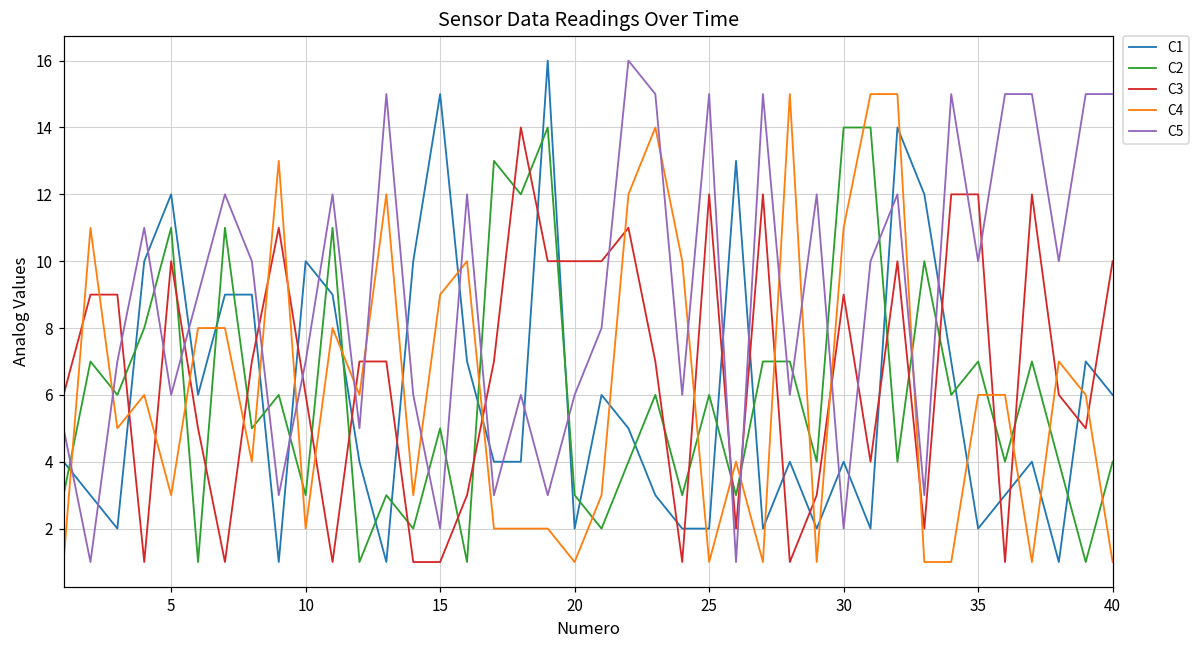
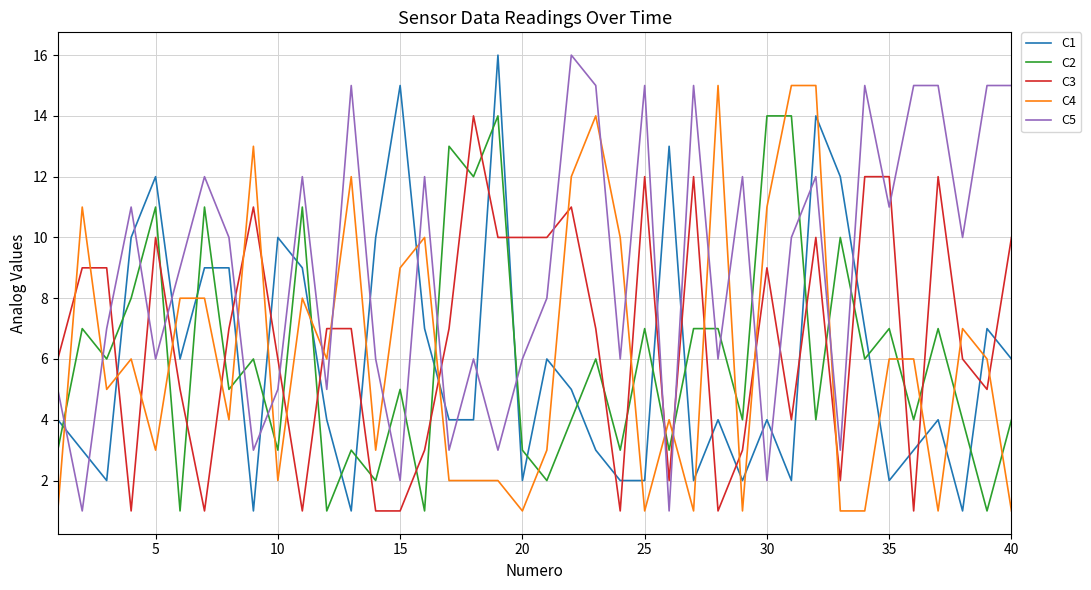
  {
    "C1": {
      "5": 12,
      "10": 10,
      "15": 15,
      "20": 2,
      "25": 2,
      "30": 4,
      "35": 2,
      "40": 6
    },
    "C2": {
      "5": 11,
      "10": 3,
      "15": 5,
      "20": 3,
-     "25": 6,
+     "25": 7,
      "30": 14,
      "35": 7,
      "40": 4
    },
    "C3": {
      "5": 10,
      "10": 6,
      "15": 1,
      "20": 10,
      "25": 12,
      "30": 9,
      "35": 12,
      "40": 10
    },
    "C4": {
      "5": 3,
      "10": 2,
      "15": 9,
      "20": 1,
      "25": 1,
      "30": 11,
      "35": 6,
      "40": 1
    },
    "C5": {
      "5": 6,
-     "10": 7,
+     "10": 5,
      "15": 2,
      "20": 6,
      "25": 15,
      "30": 2,
-     "35": 10,
+     "35": 11,
      "40": 15
    }
  }
